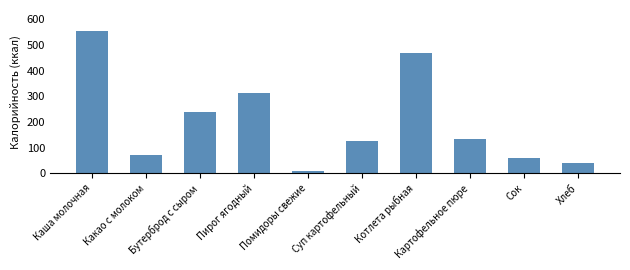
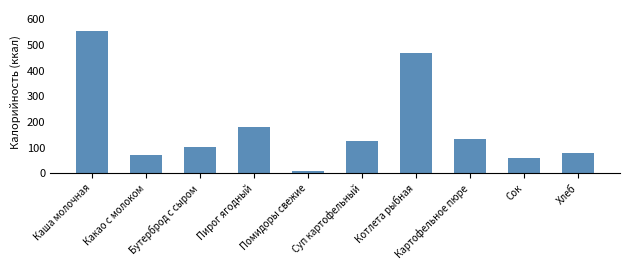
  {
    "Каша молочная": 550,
    "Какао с молоком": 70,
-   "Бутерброд с сыром": 240,
-   "Пирог ягодный": 310,
+   "Бутерброд с сыром": 100,
+   "Пирог ягодный": 180,
    "Суп картофельный": 130,
    "Котлета рыбная": 470,
    "Картофельное пюре": 130,
    "Сок": 60,
-   "Хлеб": 40
+   "Хлеб": 80
  }
